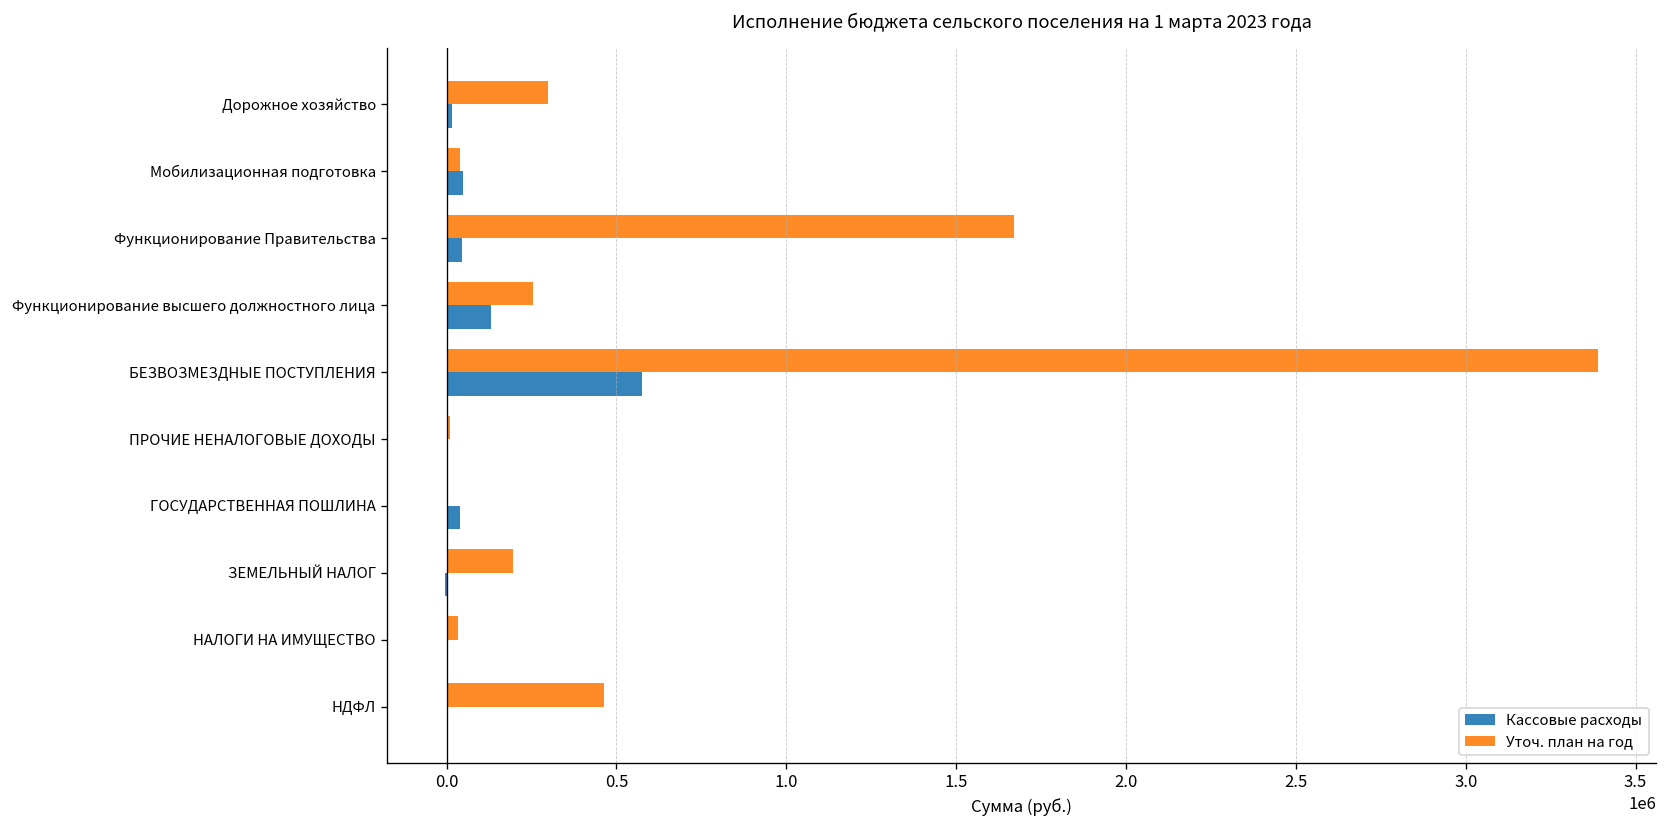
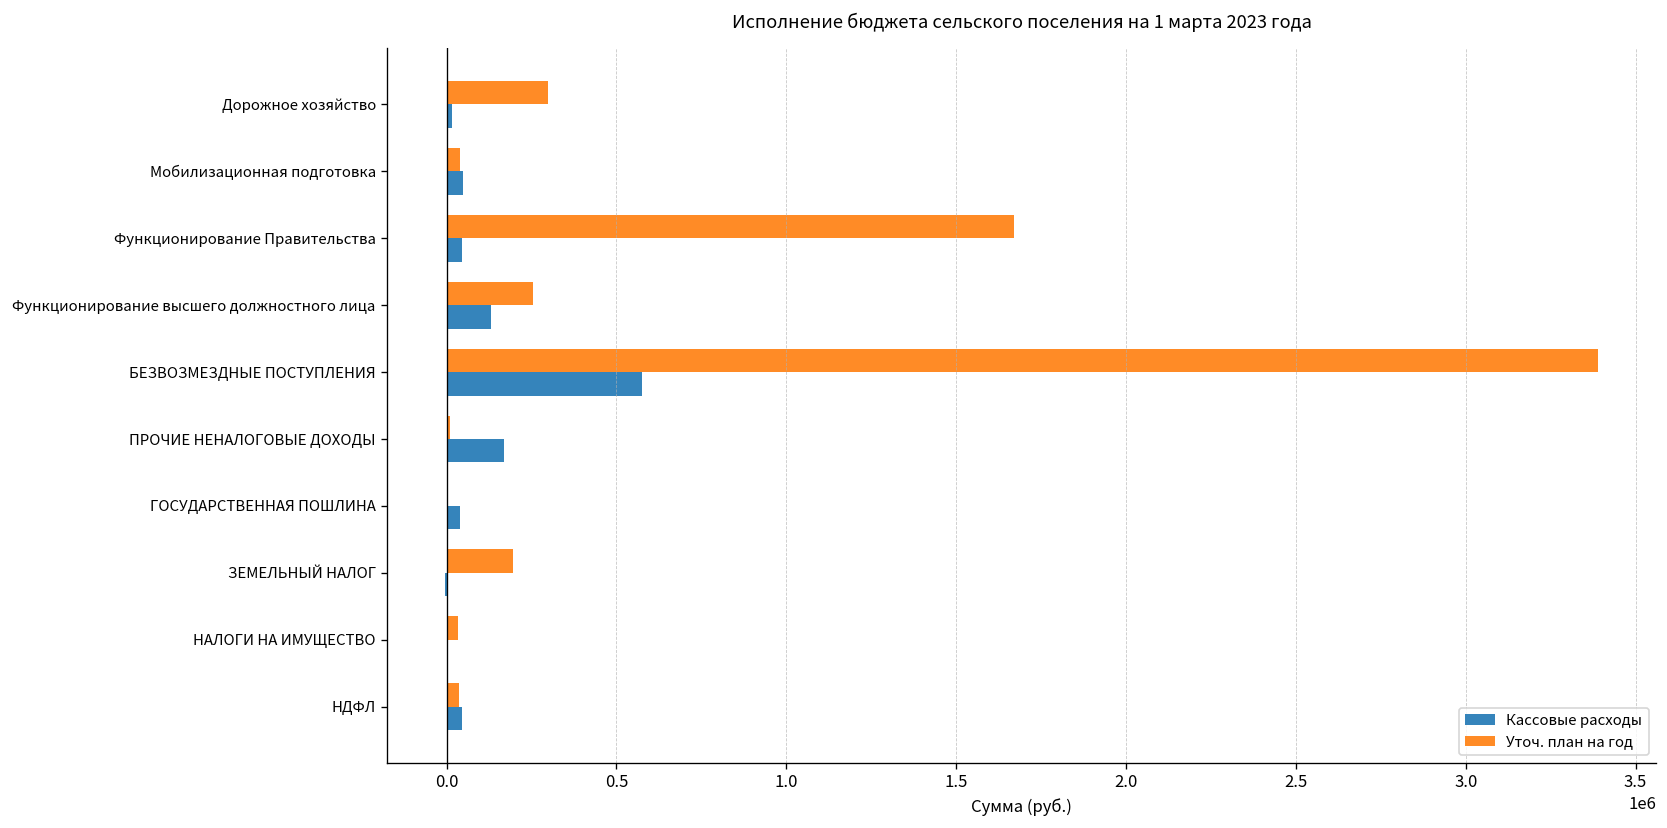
  {
    "Кассовые расходы": {
      "Дорожное хозяйство": 20000,
      "Мобилизационная подготовка": 50000,
      "Функционирование Правительства": 50000,
      "Функционирование высшего должностного лица": 130000,
      "БЕЗВОЗМЕЗДНЫЕ ПОСТУПЛЕНИЯ": 580000,
-     "ПРОЧИЕ НЕНАЛОГОВЫЕ ДОХОДЫ": 0,
+     "ПРОЧИЕ НЕНАЛОГОВЫЕ ДОХОДЫ": 170000,
      "ГОСУДАРСТВЕННАЯ ПОШЛИНА": 40000,
-     "НДФЛ": 0
+     "НДФЛ": 50000
    },
    "Уточ. план на год": {
      "Дорожное хозяйство": 300000,
      "Мобилизационная подготовка": 40000,
      "Функционирование Правительства": 1670000,
      "Функционирование высшего должностного лица": 250000,
      "БЕЗВОЗМЕЗДНЫЕ ПОСТУПЛЕНИЯ": 3390000,
      "ПРОЧИЕ НЕНАЛОГОВЫЕ ДОХОДЫ": 10000,
      "ЗЕМЕЛЬНЫЙ НАЛОГ": 190000,
      "НАЛОГИ НА ИМУЩЕСТВО": 30000,
-     "НДФЛ": 460000
+     "НДФЛ": 40000
    }
  }
